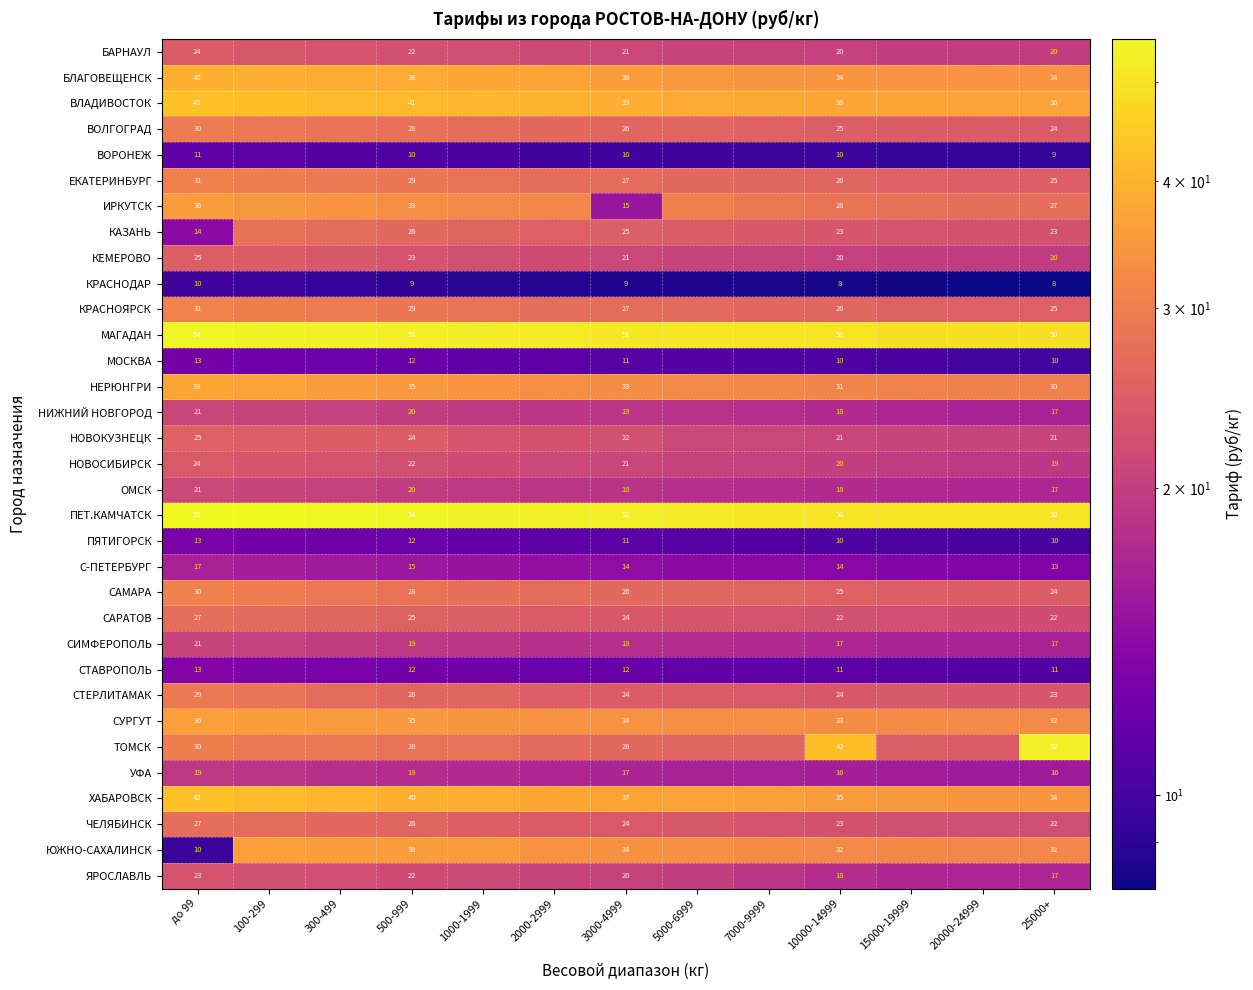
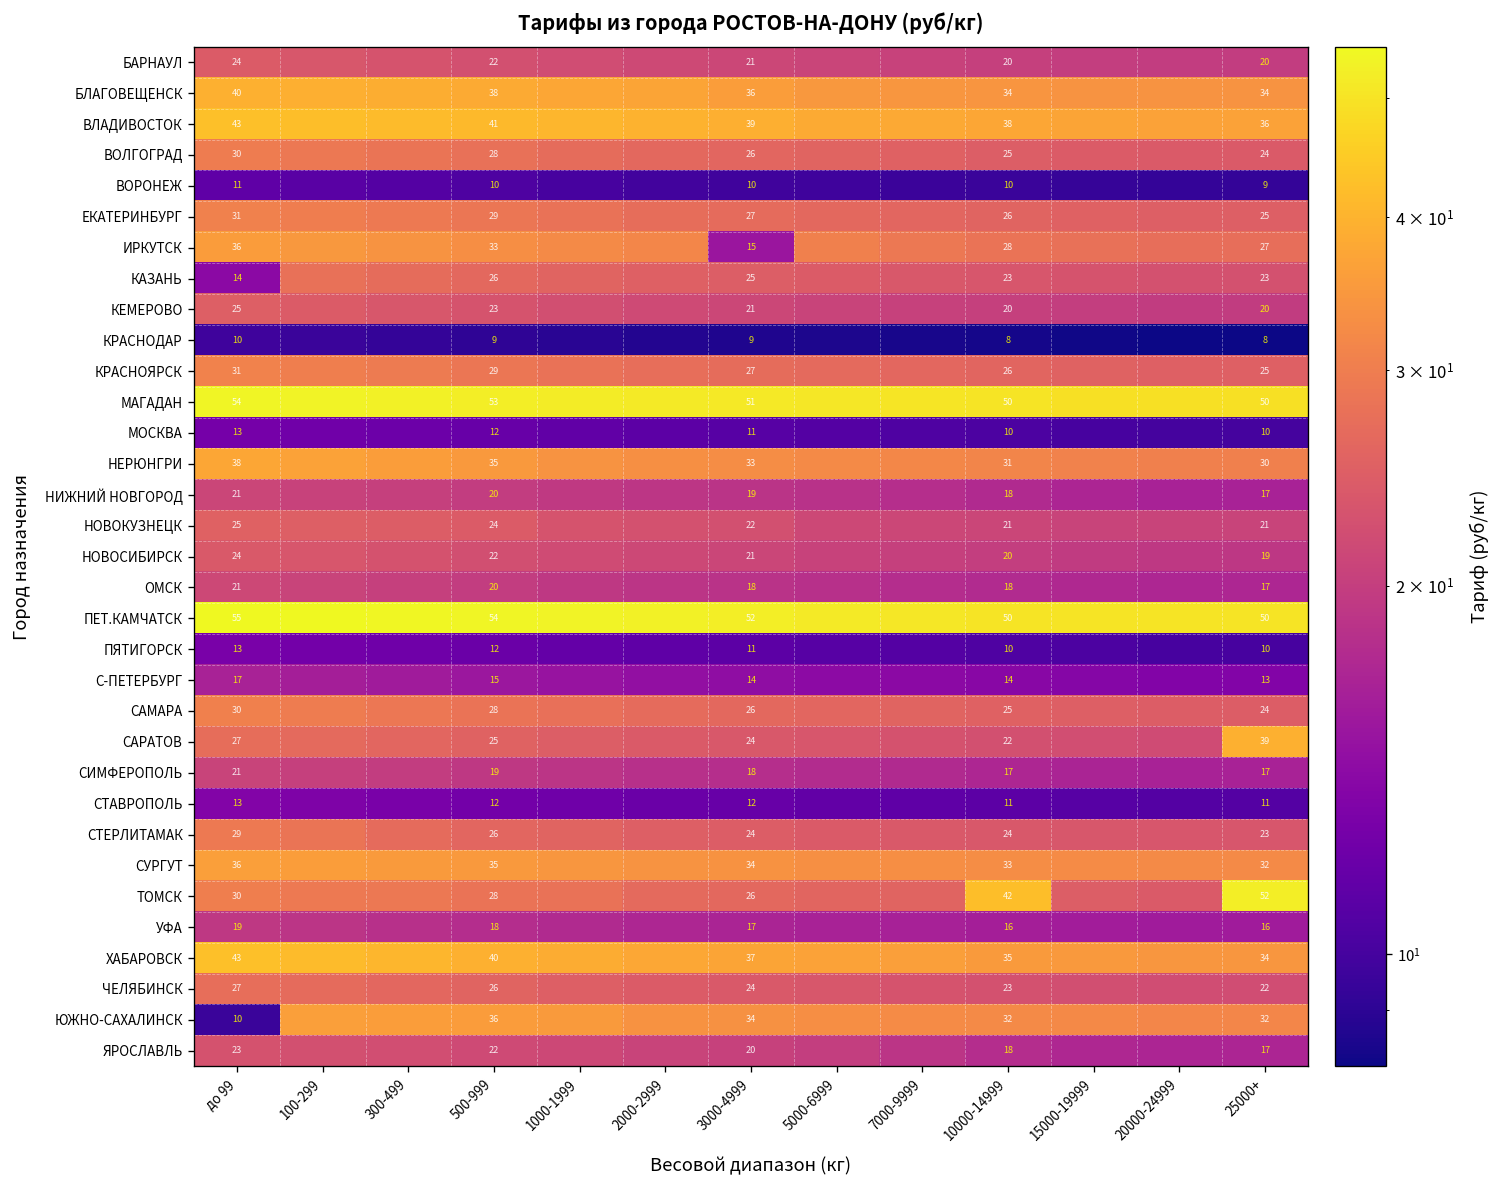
  {
    "БАРНАУЛ": {
      "до 99": 24,
      "500-999": 22,
      "3000-4999": 21,
      "10000-14999": 20,
      "25000+": 20
    },
    "БЛАГОВЕЩЕНСК": {
      "до 99": 40,
      "500-999": 38,
      "3000-4999": 36,
      "10000-14999": 34,
      "25000+": 34
    },
    "ВЛАДИВОСТОК": {
      "до 99": 43,
      "500-999": 41,
      "3000-4999": 39,
      "10000-14999": 38,
      "25000+": 36
    },
    "ВОЛГОГРАД": {
      "до 99": 30,
      "500-999": 28,
      "3000-4999": 26,
      "10000-14999": 25,
      "25000+": 24
    },
    "ВОРОНЕЖ": {
      "до 99": 11,
      "500-999": 10,
      "3000-4999": 10,
      "10000-14999": 10,
      "25000+": 9
    },
    "ЕКАТЕРИНБУРГ": {
      "до 99": 31,
      "500-999": 29,
      "3000-4999": 27,
      "10000-14999": 26,
      "25000+": 25
    },
    "ИРКУТСК": {
      "до 99": 36,
      "500-999": 33,
      "3000-4999": 15,
      "10000-14999": 28,
      "25000+": 27
    },
    "КАЗАНЬ": {
      "до 99": 14,
      "500-999": 26,
      "3000-4999": 25,
      "10000-14999": 23,
      "25000+": 23
    },
    "КЕМЕРОВО": {
      "до 99": 25,
      "500-999": 23,
      "3000-4999": 21,
      "10000-14999": 20,
      "25000+": 20
    },
    "КРАСНОДАР": {
      "до 99": 10,
      "500-999": 9,
      "3000-4999": 9,
      "10000-14999": 8,
      "25000+": 8
    },
    "КРАСНОЯРСК": {
      "до 99": 31,
      "500-999": 29,
      "3000-4999": 27,
      "10000-14999": 26,
      "25000+": 25
    },
    "МАГАДАН": {
      "до 99": 54,
      "500-999": 53,
      "3000-4999": 51,
      "10000-14999": 50,
      "25000+": 50
    },
    "МОСКВА": {
      "до 99": 13,
      "500-999": 12,
      "3000-4999": 11,
      "10000-14999": 10,
      "25000+": 10
    },
    "НЕРЮНГРИ": {
      "до 99": 38,
      "500-999": 35,
      "3000-4999": 33,
      "10000-14999": 31,
      "25000+": 30
    },
    "НИЖНИЙ НОВГОРОД": {
      "до 99": 21,
      "500-999": 20,
      "3000-4999": 19,
      "10000-14999": 18,
      "25000+": 17
    },
    "НОВОКУЗНЕЦК": {
      "до 99": 25,
      "500-999": 24,
      "3000-4999": 22,
      "10000-14999": 21,
      "25000+": 21
    },
    "НОВОСИБИРСК": {
      "до 99": 24,
      "500-999": 22,
      "3000-4999": 21,
      "10000-14999": 20,
      "25000+": 19
    },
    "ОМСК": {
      "до 99": 21,
      "500-999": 20,
      "3000-4999": 18,
      "10000-14999": 18,
      "25000+": 17
    },
    "ПЕТ.КАМЧАТСК": {
      "до 99": 55,
      "500-999": 54,
      "3000-4999": 52,
      "10000-14999": 50,
      "25000+": 50
    },
    "ПЯТИГОРСК": {
      "до 99": 13,
      "500-999": 12,
      "3000-4999": 11,
      "10000-14999": 10,
      "25000+": 10
    },
    "С-ПЕТЕРБУРГ": {
      "до 99": 17,
      "500-999": 15,
      "3000-4999": 14,
      "10000-14999": 14,
      "25000+": 13
    },
    "САМАРА": {
      "до 99": 30,
      "500-999": 28,
      "3000-4999": 26,
      "10000-14999": 25,
      "25000+": 24
    },
    "САРАТОВ": {
      "до 99": 27,
      "500-999": 25,
      "3000-4999": 24,
      "10000-14999": 22,
-     "25000+": 22
+     "25000+": 39
    },
    "СИМФЕРОПОЛЬ": {
      "до 99": 21,
      "500-999": 19,
      "3000-4999": 18,
      "10000-14999": 17,
      "25000+": 17
    },
    "СТАВРОПОЛЬ": {
      "до 99": 13,
      "500-999": 12,
      "3000-4999": 12,
      "10000-14999": 11,
      "25000+": 11
    },
    "СТЕРЛИТАМАК": {
      "до 99": 29,
      "500-999": 26,
      "3000-4999": 24,
      "10000-14999": 24,
      "25000+": 23
    },
    "СУРГУТ": {
      "до 99": 36,
      "500-999": 35,
      "3000-4999": 34,
      "10000-14999": 33,
      "25000+": 32
    },
    "ТОМСК": {
      "до 99": 30,
      "500-999": 28,
      "3000-4999": 26,
      "10000-14999": 42,
      "25000+": 52
    },
    "УФА": {
      "до 99": 19,
      "500-999": 18,
      "3000-4999": 17,
      "10000-14999": 16,
      "25000+": 16
    },
    "ХАБАРОВСК": {
      "до 99": 43,
      "500-999": 40,
      "3000-4999": 37,
      "10000-14999": 35,
      "25000+": 34
    },
    "ЧЕЛЯБИНСК": {
      "до 99": 27,
      "500-999": 26,
      "3000-4999": 24,
      "10000-14999": 23,
      "25000+": 22
    },
    "ЮЖНО-САХАЛИНСК": {
      "до 99": 10,
      "500-999": 36,
      "3000-4999": 34,
      "10000-14999": 32,
      "25000+": 32
    },
    "ЯРОСЛАВЛЬ": {
      "до 99": 23,
      "500-999": 22,
      "3000-4999": 20,
      "10000-14999": 18,
      "25000+": 17
    }
  }
